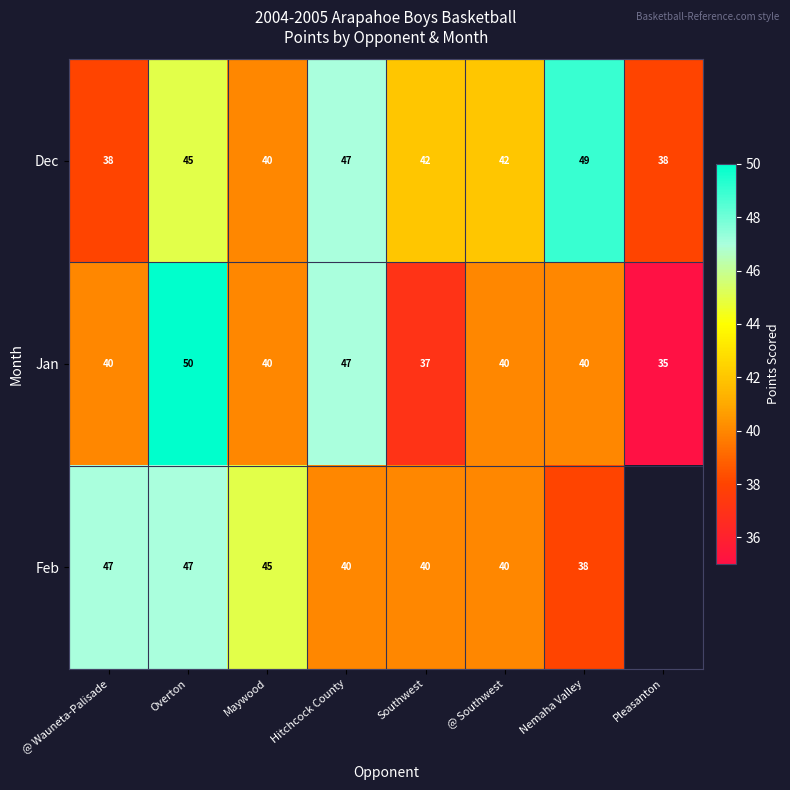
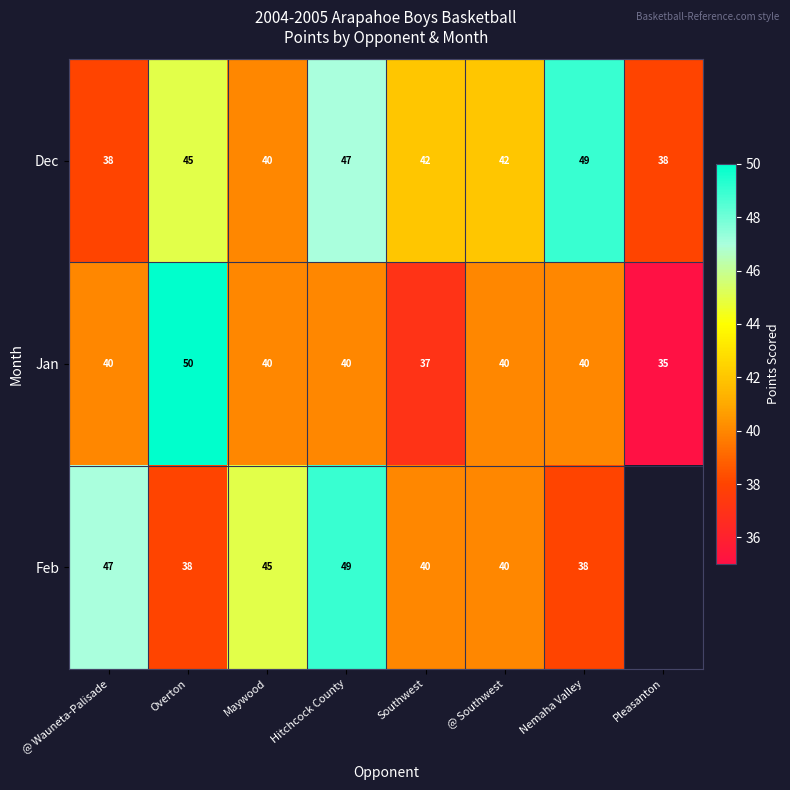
  {
    "Dec": {
      "@ Wauneta-Palisade": 38,
      "Overton": 45,
      "Maywood": 40,
      "Hitchcock County": 47,
      "Southwest": 42,
      "@ Southwest": 42,
      "Nemaha Valley": 49,
      "Pleasanton": 38
    },
    "Jan": {
      "@ Wauneta-Palisade": 40,
      "Overton": 50,
      "Maywood": 40,
-     "Hitchcock County": 47,
+     "Hitchcock County": 40,
      "Southwest": 37,
      "@ Southwest": 40,
      "Nemaha Valley": 40,
      "Pleasanton": 35
    },
    "Feb": {
      "@ Wauneta-Palisade": 47,
-     "Overton": 47,
+     "Overton": 38,
      "Maywood": 45,
-     "Hitchcock County": 40,
+     "Hitchcock County": 49,
      "Southwest": 40,
      "@ Southwest": 40,
      "Nemaha Valley": 38
    }
  }
